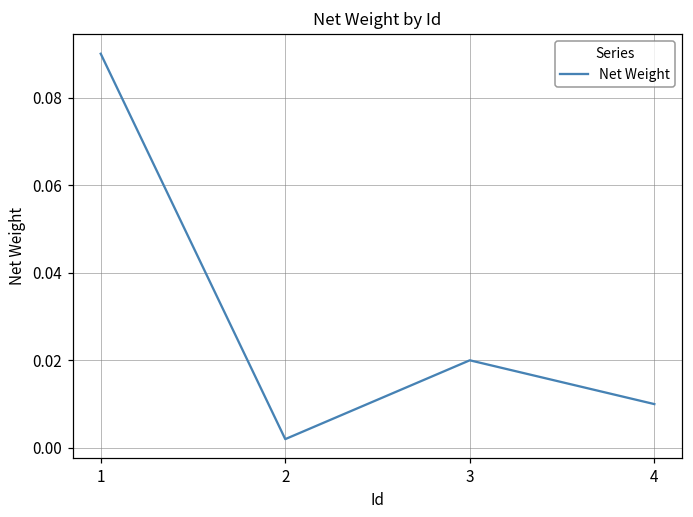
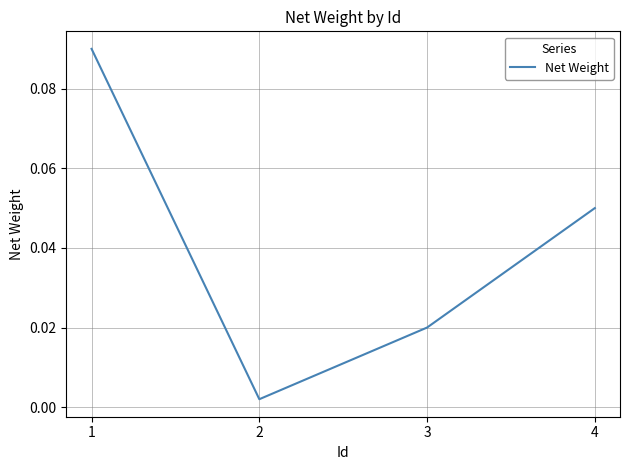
  {
    "1": 0.09,
    "2": 0.002,
    "3": 0.02,
-   "4": 0.01
+   "4": 0.05
  }
